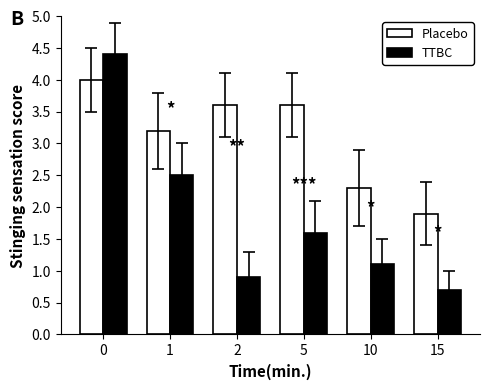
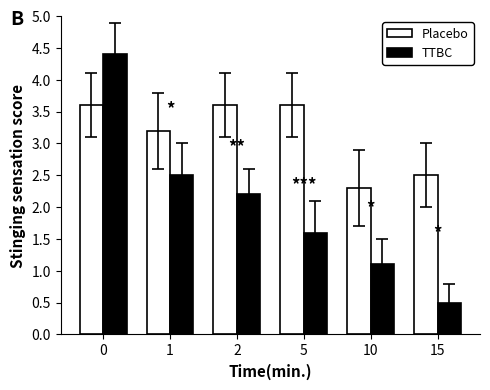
  {
    "Placebo": {
-     "0": 4.0,
+     "0": 3.6,
      "1": 3.2,
      "2": 3.6,
      "5": 3.6,
      "10": 2.3,
-     "15": 1.9
+     "15": 2.5
    },
    "TTBC": {
      "0": 4.4,
      "1": 2.5,
-     "2": 0.9,
+     "2": 2.2,
      "5": 1.6,
      "10": 1.1,
-     "15": 0.7
+     "15": 0.5
    }
  }
